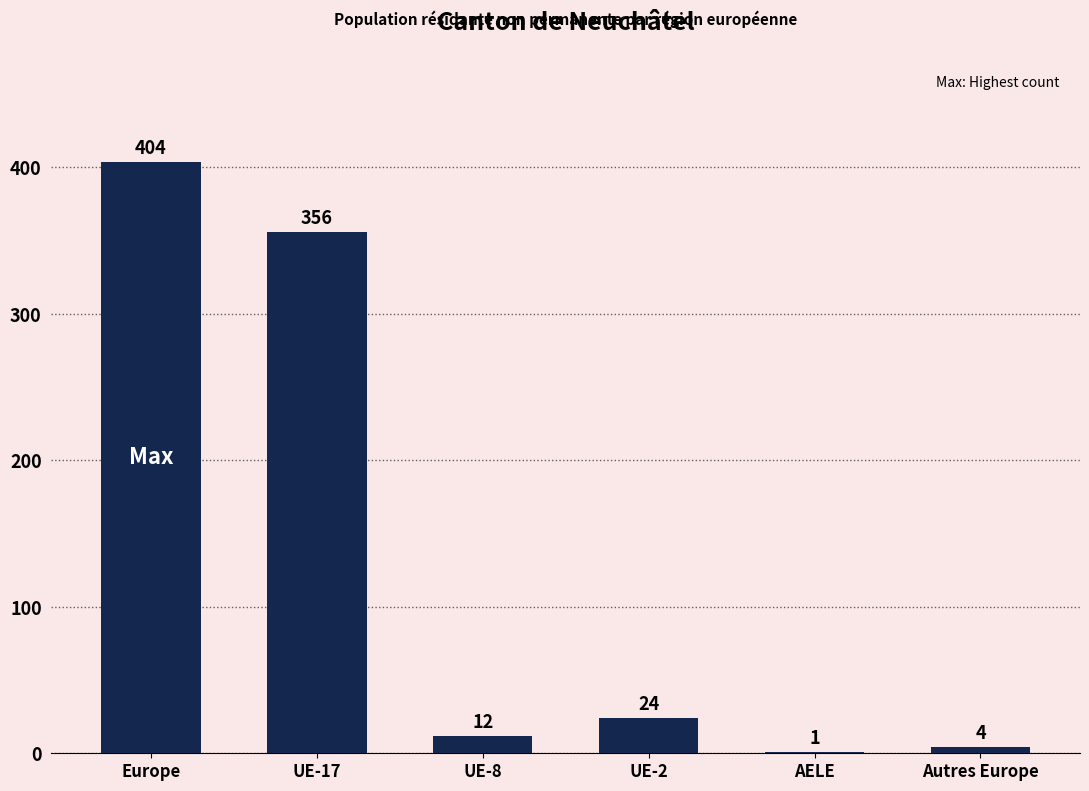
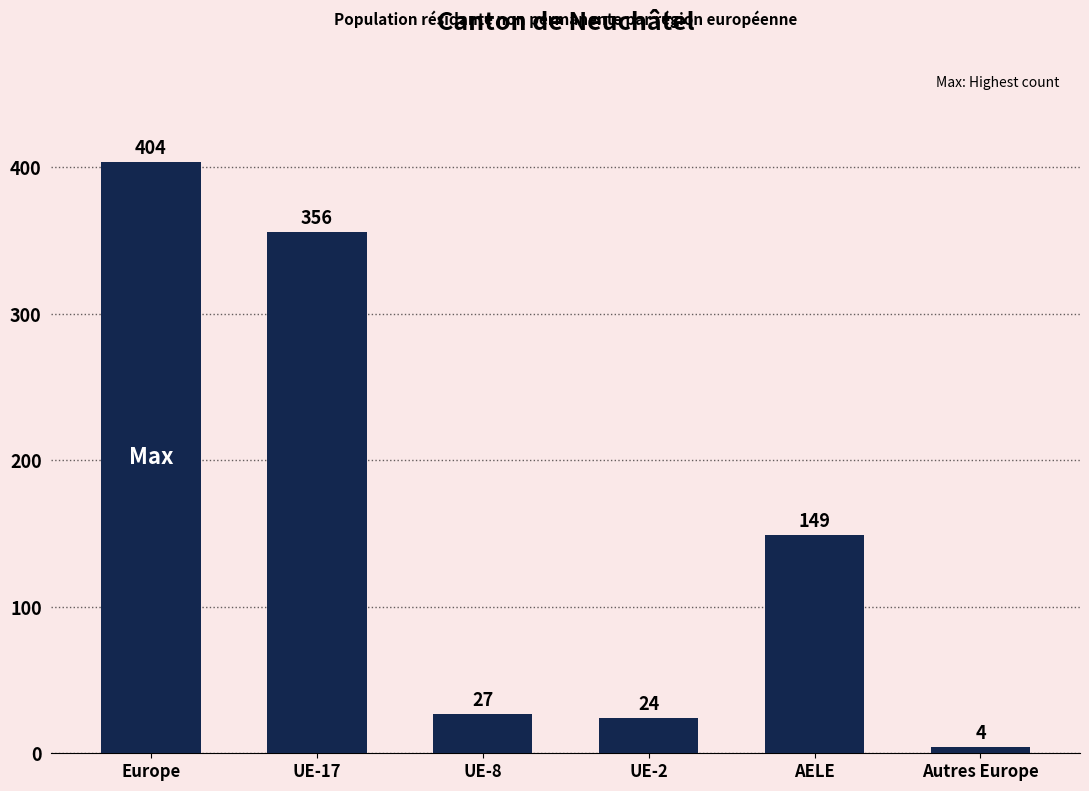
  {
    "Europe": 404,
    "UE-17": 356,
-   "UE-8": 12,
+   "UE-8": 27,
    "UE-2": 24,
-   "AELE": 1,
+   "AELE": 149,
    "Autres Europe": 4
  }
